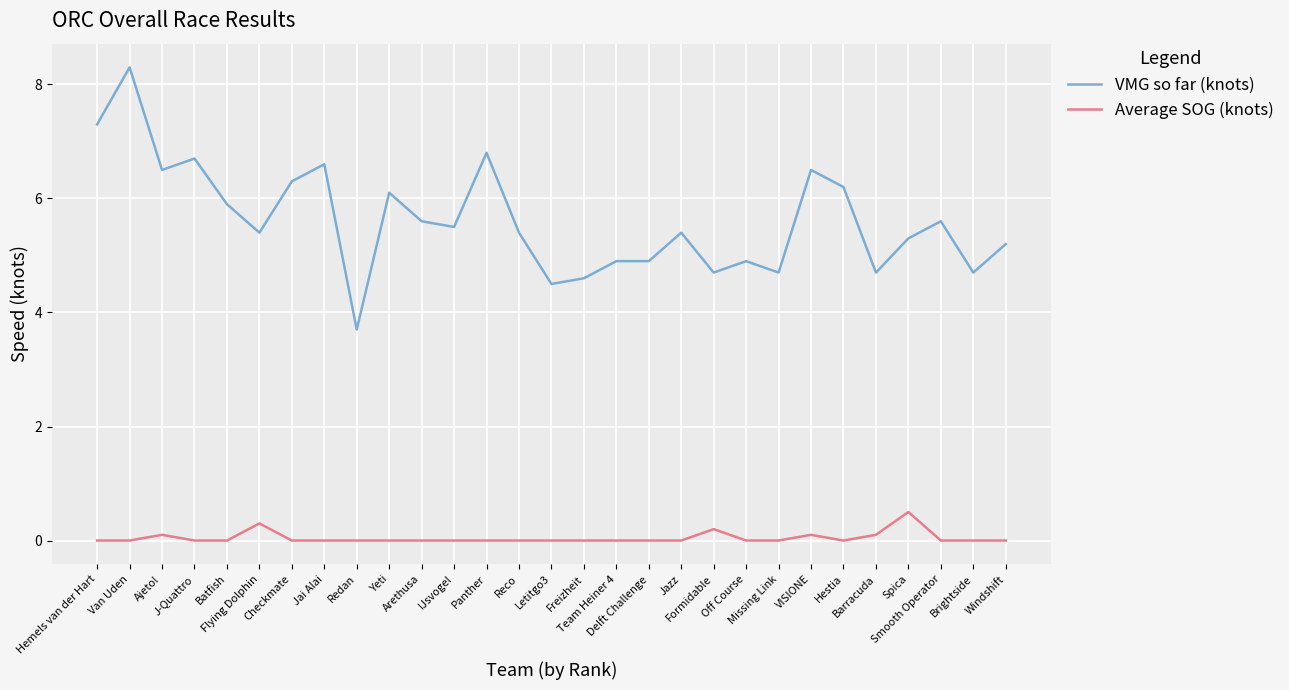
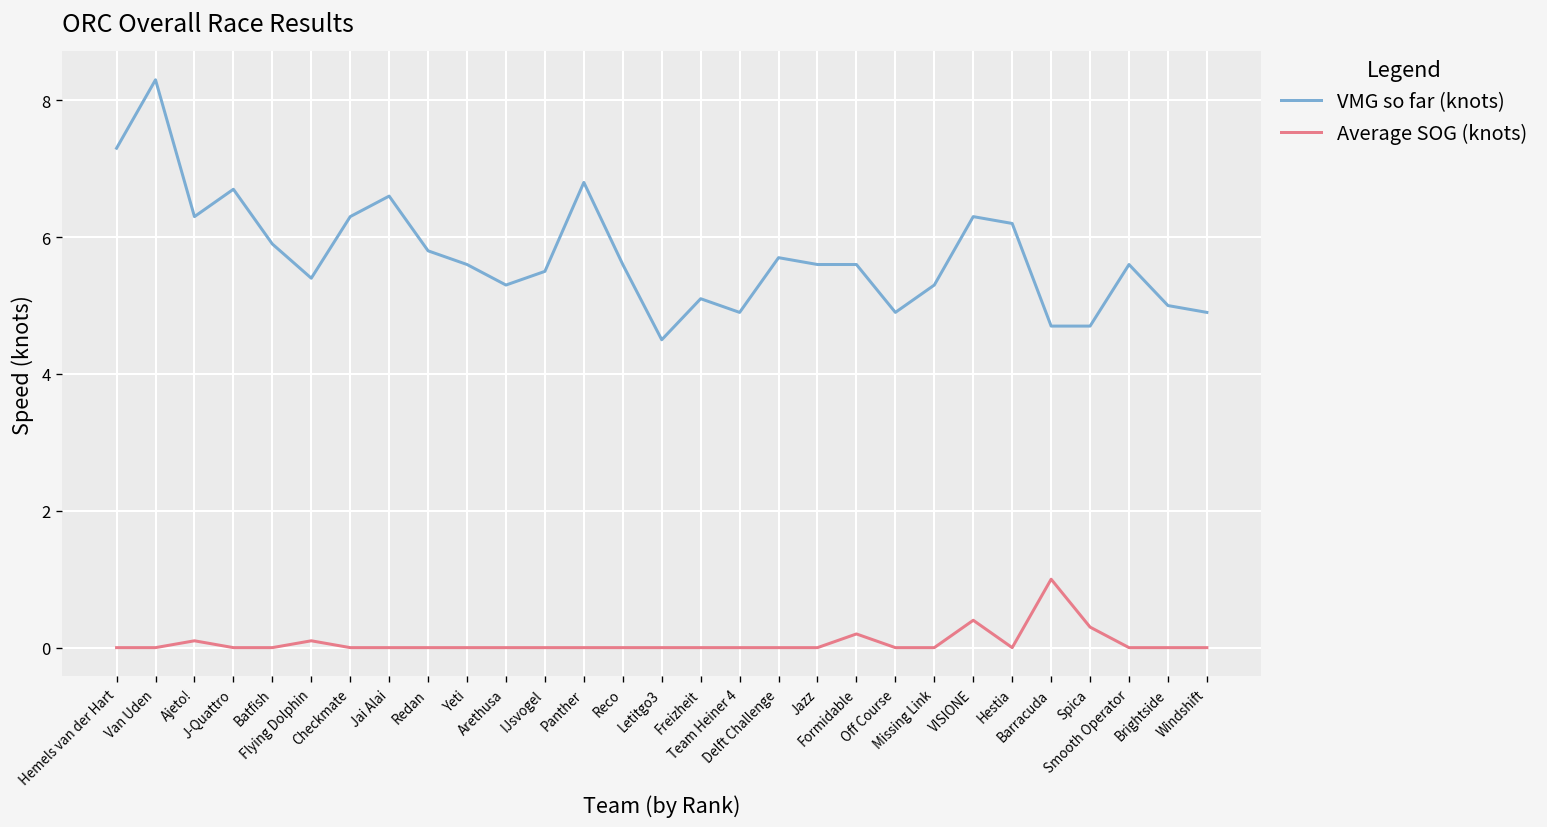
  {
    "VMG so far (knots)": {
      "Hemels van der Hart": 7.3,
      "Van Uden": 8.3,
-     "Ajeto!": 6.5,
+     "Ajeto!": 6.3,
      "J-Quattro": 6.7,
      "Batfish": 5.9,
      "Flying Dolphin": 5.4,
      "Checkmate": 6.3,
      "Jai Alai": 6.6,
-     "Redan": 3.7,
-     "Yeti": 6.1,
-     "Arethusa": 5.6,
+     "Redan": 5.8,
+     "Yeti": 5.6,
+     "Arethusa": 5.3,
      "IJsvogel": 5.5,
      "Panther": 6.8,
-     "Reco": 5.4,
+     "Reco": 5.6,
      "Letitgo3": 4.5,
-     "Freizheit": 4.6,
+     "Freizheit": 5.1,
      "Team Heiner 4": 4.9,
-     "Delft Challenge": 4.9,
-     "Jazz": 5.4,
-     "Formidable": 4.7,
+     "Delft Challenge": 5.7,
+     "Jazz": 5.6,
+     "Formidable": 5.6,
      "Off Course": 4.9,
-     "Missing Link": 4.7,
-     "VISIONE": 6.5,
+     "Missing Link": 5.3,
+     "VISIONE": 6.3,
      "Hestia": 6.2,
      "Barracuda": 4.7,
-     "Spica": 5.3,
+     "Spica": 4.7,
      "Smooth Operator": 5.6,
-     "Brightside": 4.7,
-     "Windshift": 5.2
+     "Brightside": 5.0,
+     "Windshift": 4.9
    },
    "Average SOG (knots)": {
      "Hemels van der Hart": 0.0,
      "Van Uden": 0.0,
      "Ajeto!": 0.1,
      "J-Quattro": 0.0,
      "Batfish": 0.0,
-     "Flying Dolphin": 0.3,
+     "Flying Dolphin": 0.1,
      "Checkmate": 0.0,
      "Jai Alai": 0.0,
      "Redan": 0.0,
      "Yeti": 0.0,
      "Arethusa": 0.0,
      "IJsvogel": 0.0,
      "Panther": 0.0,
      "Reco": 0.0,
      "Letitgo3": 0.0,
      "Freizheit": 0.0,
      "Team Heiner 4": 0.0,
      "Delft Challenge": 0.0,
      "Jazz": 0.0,
      "Formidable": 0.2,
      "Off Course": 0.0,
      "Missing Link": 0.0,
-     "VISIONE": 0.1,
+     "VISIONE": 0.4,
      "Hestia": 0.0,
-     "Barracuda": 0.1,
-     "Spica": 0.5,
+     "Barracuda": 1.0,
+     "Spica": 0.3,
      "Smooth Operator": 0.0,
      "Brightside": 0.0,
      "Windshift": 0.0
    }
  }
